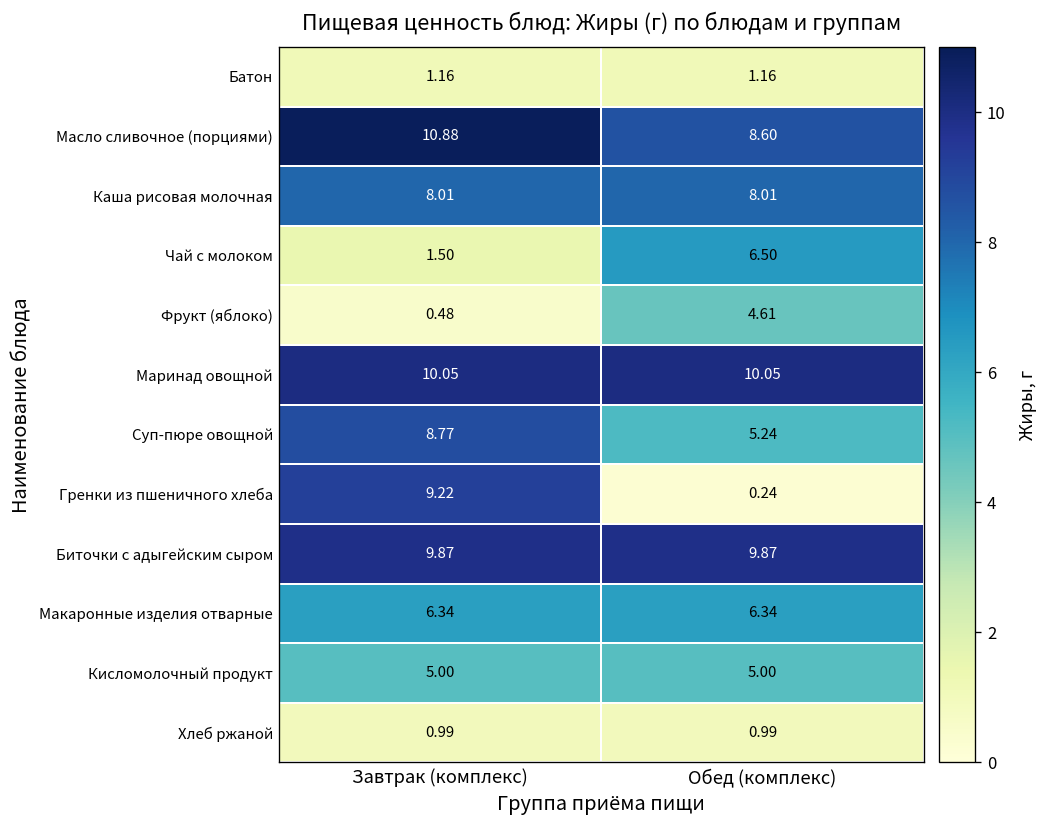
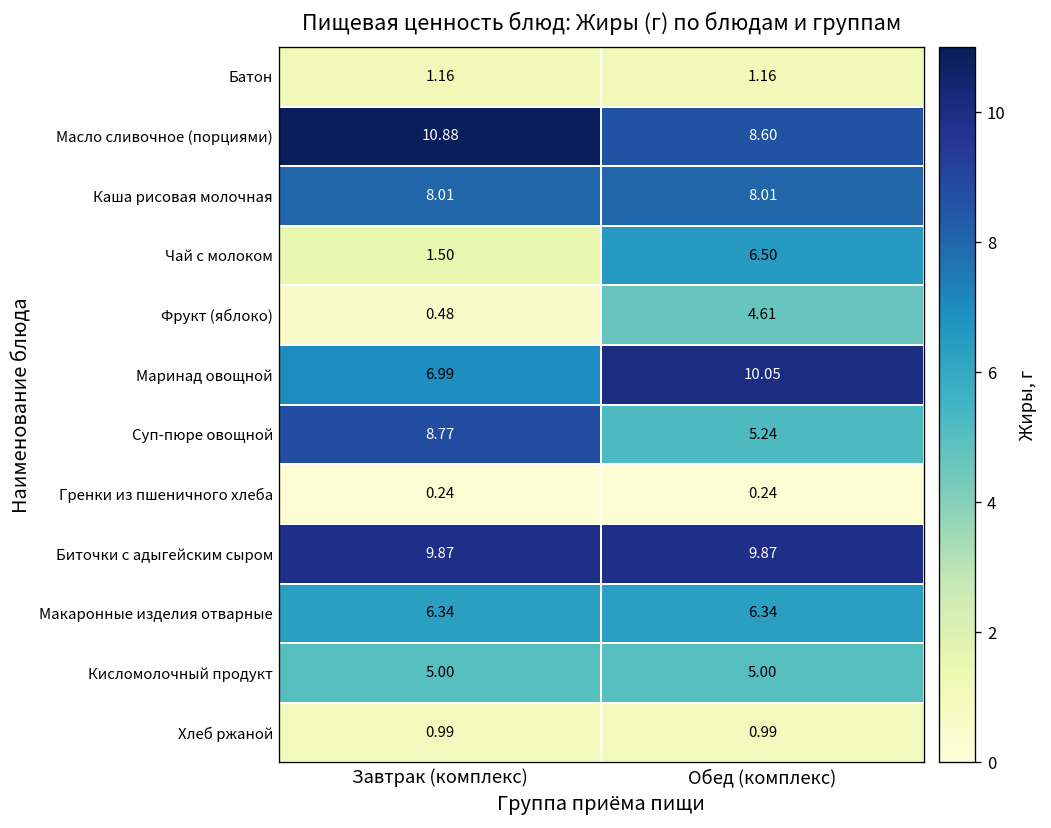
  {
    "Батон": {
      "Завтрак (комплекс)": 1.16,
      "Обед (комплекс)": 1.16
    },
    "Масло сливочное (порциями)": {
      "Завтрак (комплекс)": 10.88,
      "Обед (комплекс)": 8.60
    },
    "Каша рисовая молочная": {
      "Завтрак (комплекс)": 8.01,
      "Обед (комплекс)": 8.01
    },
    "Чай с молоком": {
      "Завтрак (комплекс)": 1.50,
      "Обед (комплекс)": 6.50
    },
    "Фрукт (яблоко)": {
      "Завтрак (комплекс)": 0.48,
      "Обед (комплекс)": 4.61
    },
    "Маринад овощной": {
-     "Завтрак (комплекс)": 10.05,
+     "Завтрак (комплекс)": 6.99,
      "Обед (комплекс)": 10.05
    },
    "Суп-пюре овощной": {
      "Завтрак (комплекс)": 8.77,
      "Обед (комплекс)": 5.24
    },
    "Гренки из пшеничного хлеба": {
-     "Завтрак (комплекс)": 9.22,
+     "Завтрак (комплекс)": 0.24,
      "Обед (комплекс)": 0.24
    },
    "Биточки с адыгейским сыром": {
      "Завтрак (комплекс)": 9.87,
      "Обед (комплекс)": 9.87
    },
    "Макаронные изделия отварные": {
      "Завтрак (комплекс)": 6.34,
      "Обед (комплекс)": 6.34
    },
    "Кисломолочный продукт": {
      "Завтрак (комплекс)": 5.00,
      "Обед (комплекс)": 5.00
    },
    "Хлеб ржаной": {
      "Завтрак (комплекс)": 0.99,
      "Обед (комплекс)": 0.99
    }
  }
